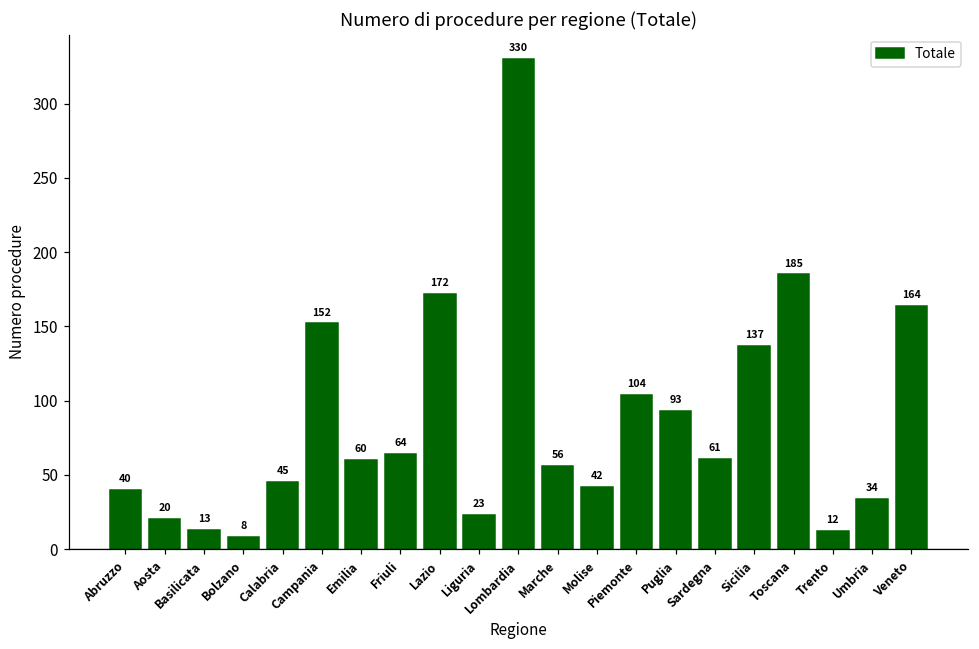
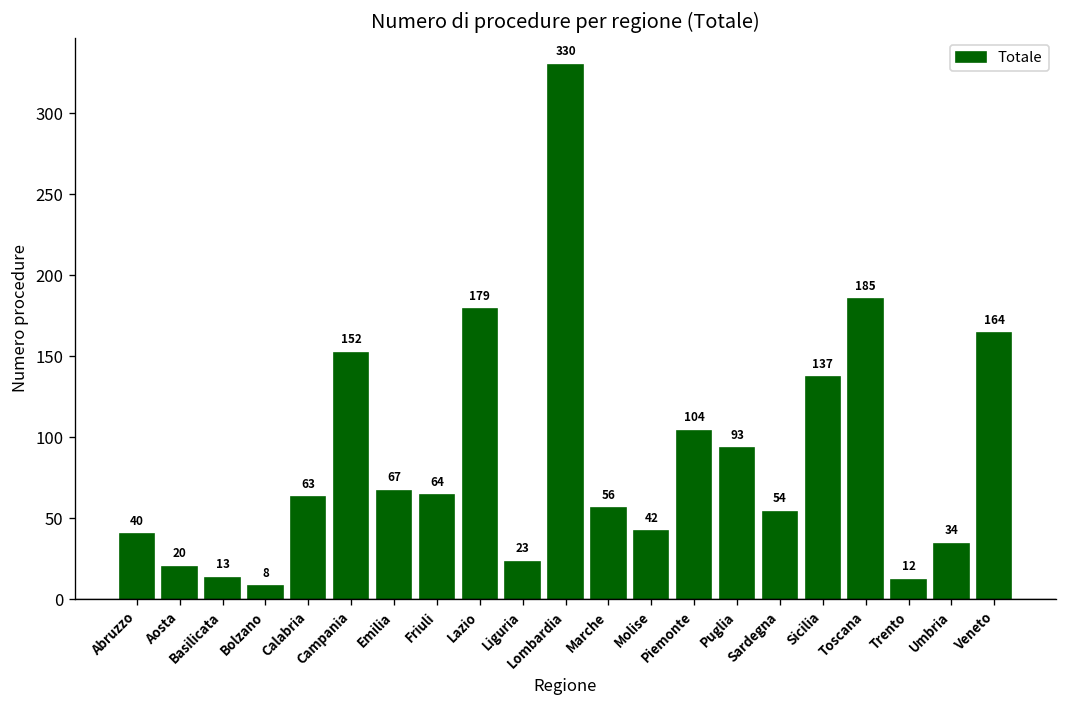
  {
    "Abruzzo": 40,
    "Aosta": 20,
    "Basilicata": 13,
    "Bolzano": 8,
-   "Calabria": 45,
+   "Calabria": 63,
    "Campania": 152,
-   "Emilia": 60,
+   "Emilia": 67,
    "Friuli": 64,
-   "Lazio": 172,
+   "Lazio": 179,
    "Liguria": 23,
    "Lombardia": 330,
    "Marche": 56,
    "Molise": 42,
    "Piemonte": 104,
    "Puglia": 93,
-   "Sardegna": 61,
+   "Sardegna": 54,
    "Sicilia": 137,
    "Toscana": 185,
    "Trento": 12,
    "Umbria": 34,
    "Veneto": 164
  }
